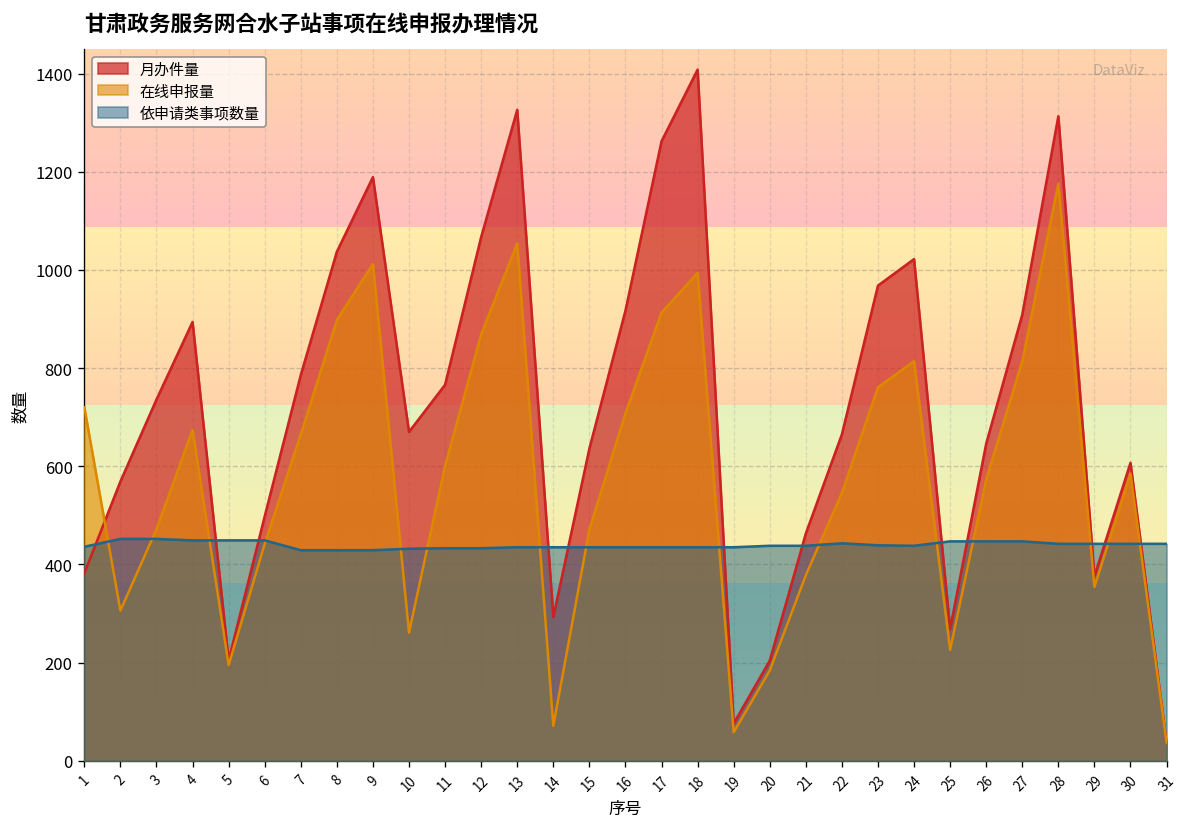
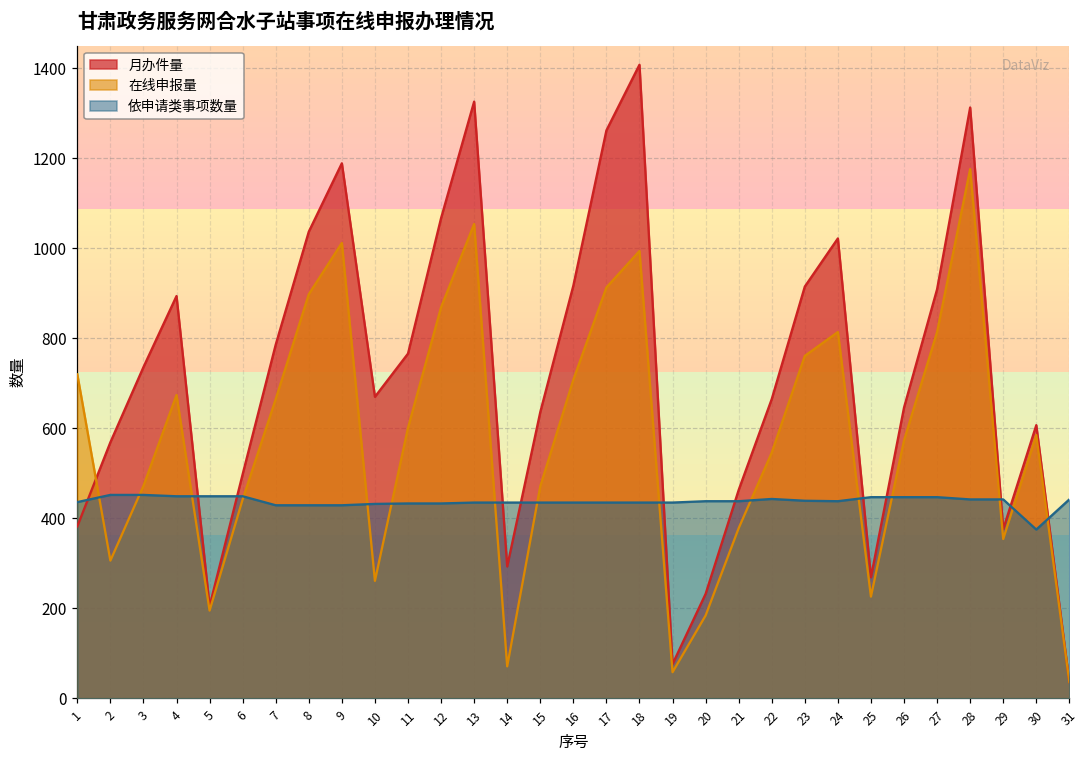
  {
    "月办件量": {
      "1": 380,
      "2": 570,
      "3": 740,
      "4": 890,
      "5": 210,
      "6": 500,
      "7": 790,
      "8": 1040,
      "9": 1190,
      "10": 670,
      "11": 770,
      "12": 1070,
      "13": 1330,
      "14": 290,
      "15": 640,
      "16": 920,
      "17": 1260,
      "18": 1410,
      "19": 80,
-     "20": 200,
+     "20": 230,
      "21": 460,
      "22": 670,
-     "23": 970,
+     "23": 920,
      "24": 1020,
      "25": 270,
      "26": 650,
      "27": 910,
      "28": 1310,
      "29": 380,
      "30": 610
    },
    "在线申报量": {
      "1": 720,
      "2": 310,
      "3": 470,
      "4": 670,
      "5": 200,
      "6": 440,
      "7": 670,
      "8": 900,
      "9": 1010,
      "10": 260,
      "11": 600,
      "12": 870,
      "13": 1050,
      "14": 70,
      "15": 470,
      "16": 710,
      "17": 910,
      "18": 990,
      "19": 60,
      "20": 180,
      "21": 380,
      "22": 550,
      "23": 760,
      "24": 810,
      "25": 230,
      "26": 570,
      "27": 810,
      "28": 1180,
      "29": 350,
      "30": 590
    },
    "依申请类事项数量": {
      "1": 440,
      "2": 450,
      "3": 450,
      "4": 450,
      "5": 450,
      "6": 450,
      "7": 430,
      "8": 430,
      "9": 430,
      "10": 430,
      "11": 430,
      "12": 430,
      "13": 440,
      "14": 440,
      "15": 440,
      "16": 440,
      "17": 440,
      "18": 440,
      "19": 440,
      "20": 440,
      "21": 440,
      "22": 440,
      "23": 440,
      "24": 440,
      "25": 450,
      "26": 450,
      "27": 450,
      "28": 440,
      "29": 440,
-     "30": 440,
+     "30": 380,
      "31": 440
    }
  }
